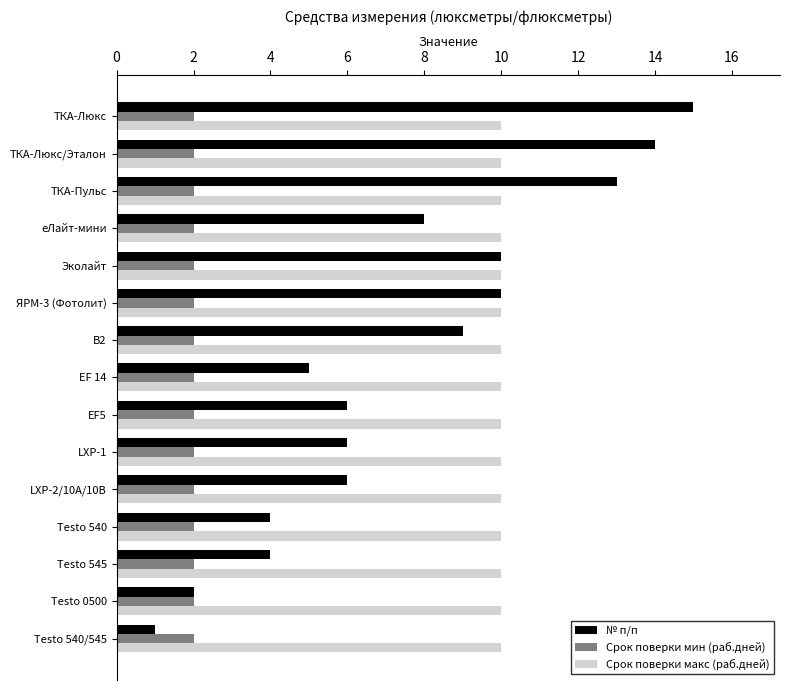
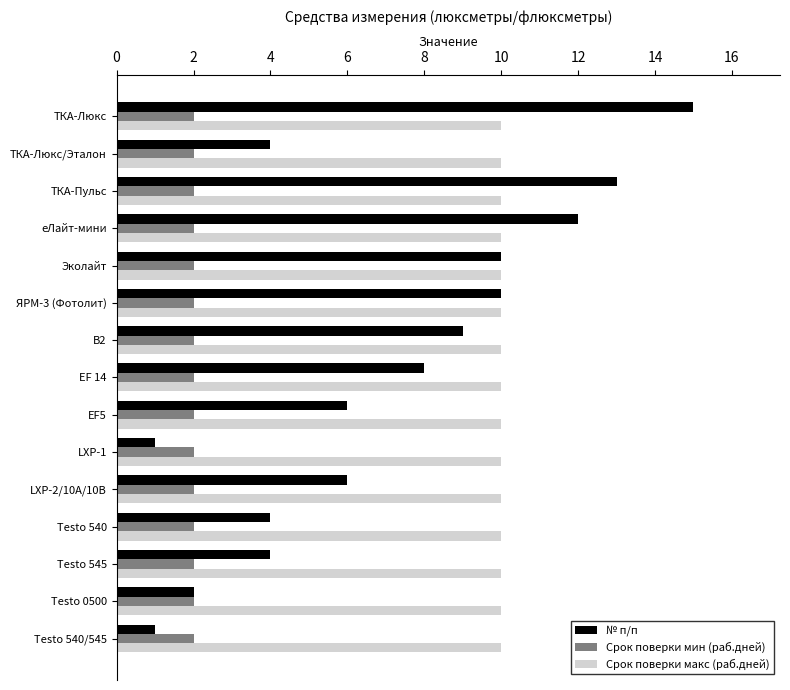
  {
    "№ п/п": {
      "ТКА-Люкс": 15,
-     "ТКА-Люкс/Эталон": 14,
+     "ТКА-Люкс/Эталон": 4,
      "ТКА-Пульс": 13,
-     "еЛайт-мини": 8,
+     "еЛайт-мини": 12,
      "Эколайт": 10,
      "ЯРМ-3 (Фотолит)": 10,
      "В2": 9,
-     "EF 14": 5,
+     "EF 14": 8,
      "EF5": 6,
-     "LXP-1": 6,
+     "LXP-1": 1,
      "LXP-2/10A/10B": 6,
      "Testo 540": 4,
      "Testo 545": 4,
      "Testo 0500": 2,
      "Testo 540/545": 1
    },
    "Срок поверки мин (раб.дней)": {
      "ТКА-Люкс": 2,
      "ТКА-Люкс/Эталон": 2,
      "ТКА-Пульс": 2,
      "еЛайт-мини": 2,
      "Эколайт": 2,
      "ЯРМ-3 (Фотолит)": 2,
      "В2": 2,
      "EF 14": 2,
      "EF5": 2,
      "LXP-1": 2,
      "LXP-2/10A/10B": 2,
      "Testo 540": 2,
      "Testo 545": 2,
      "Testo 0500": 2,
      "Testo 540/545": 2
    },
    "Срок поверки макс (раб.дней)": {
      "ТКА-Люкс": 10,
      "ТКА-Люкс/Эталон": 10,
      "ТКА-Пульс": 10,
      "еЛайт-мини": 10,
      "Эколайт": 10,
      "ЯРМ-3 (Фотолит)": 10,
      "В2": 10,
      "EF 14": 10,
      "EF5": 10,
      "LXP-1": 10,
      "LXP-2/10A/10B": 10,
      "Testo 540": 10,
      "Testo 545": 10,
      "Testo 0500": 10,
      "Testo 540/545": 10
    }
  }
